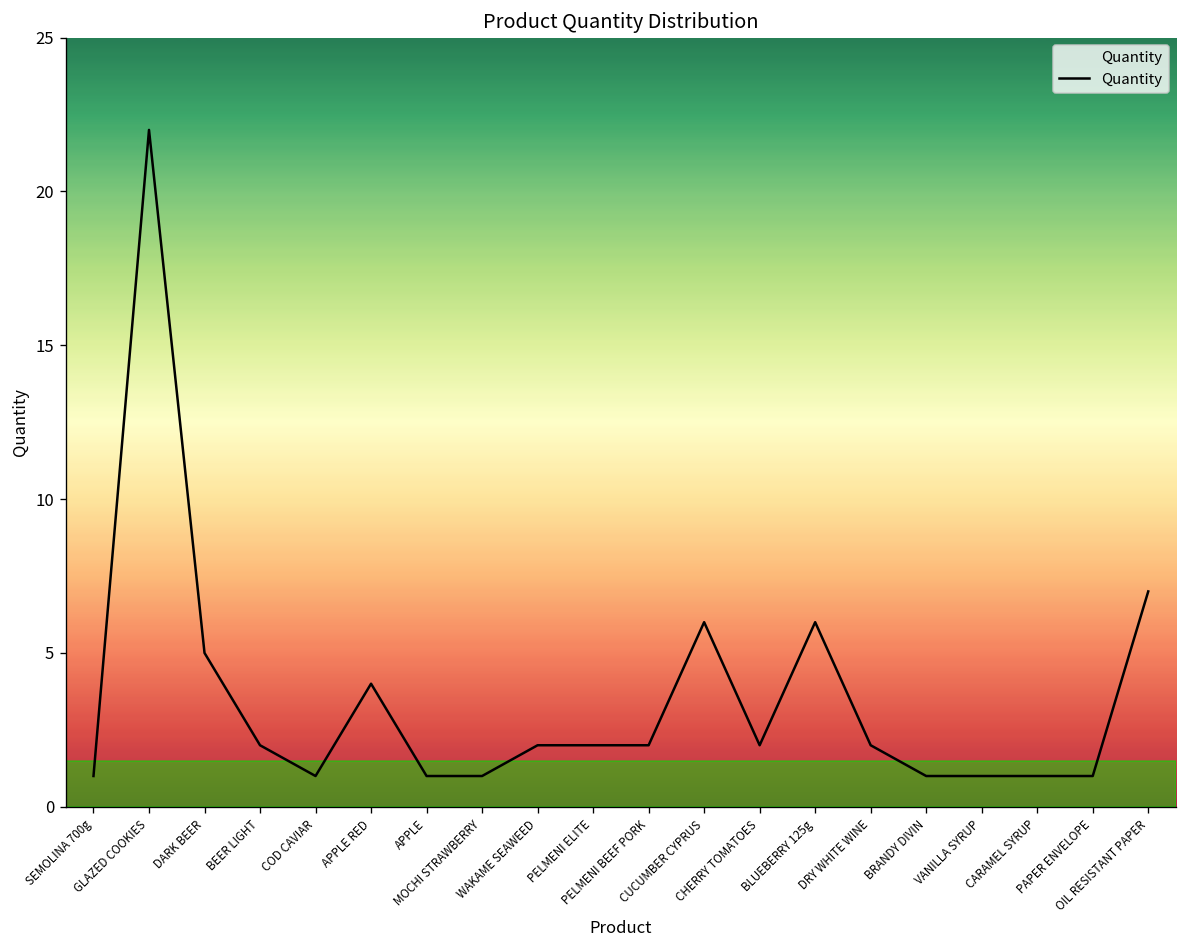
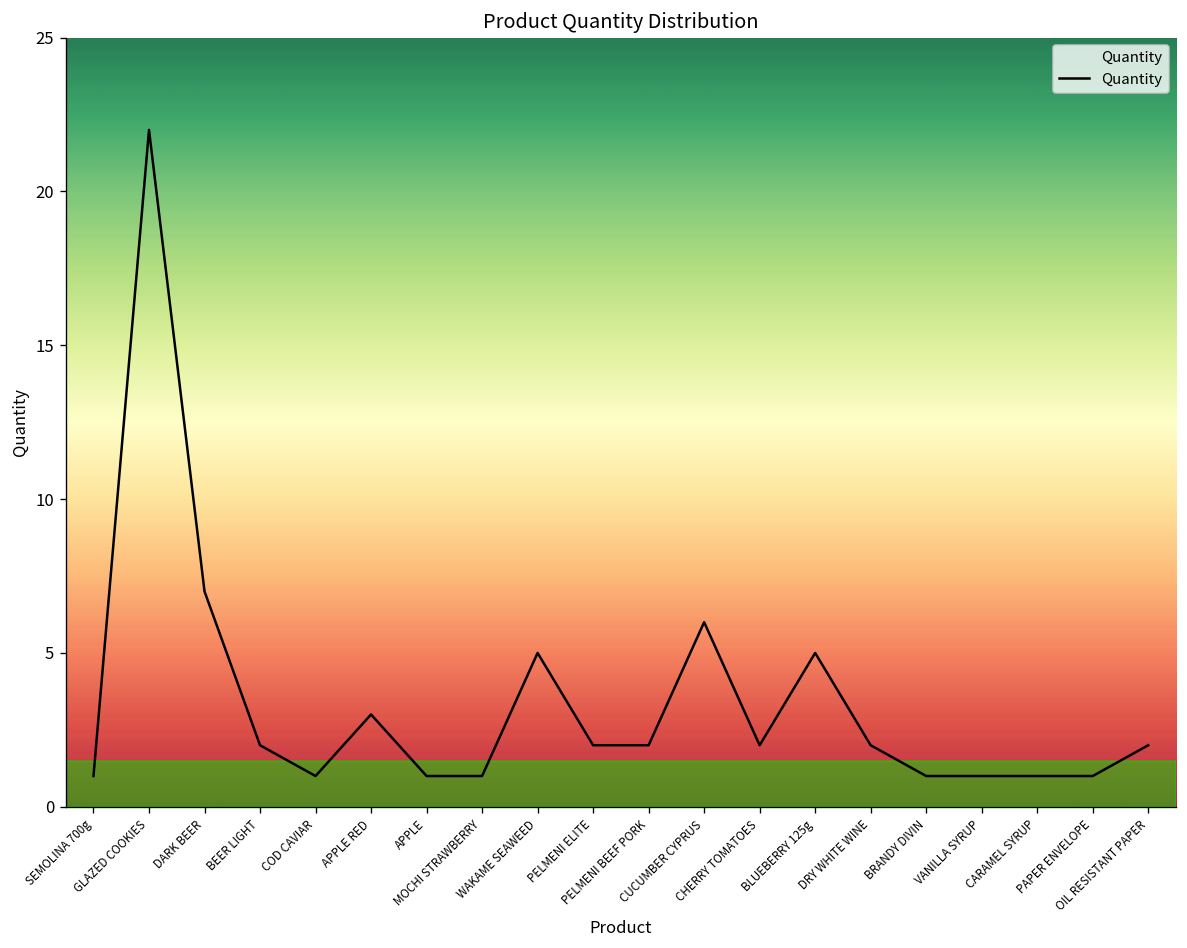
  {
    "GLAZED COOKIES": 22,
-   "DARK BEER": 5,
+   "DARK BEER": 7,
    "BEER LIGHT": 2,
-   "APPLE RED": 4,
-   "WAKAME SEAWEED": 2,
+   "APPLE RED": 3,
+   "WAKAME SEAWEED": 5,
    "PELMENI ELITE": 2,
    "PELMENI BEEF PORK": 2,
    "CUCUMBER CYPRUS": 6,
    "CHERRY TOMATOES": 2,
-   "BLUEBERRY 125g": 6,
+   "BLUEBERRY 125g": 5,
    "DRY WHITE WINE": 2,
-   "OIL RESISTANT PAPER": 7
+   "OIL RESISTANT PAPER": 2
  }
